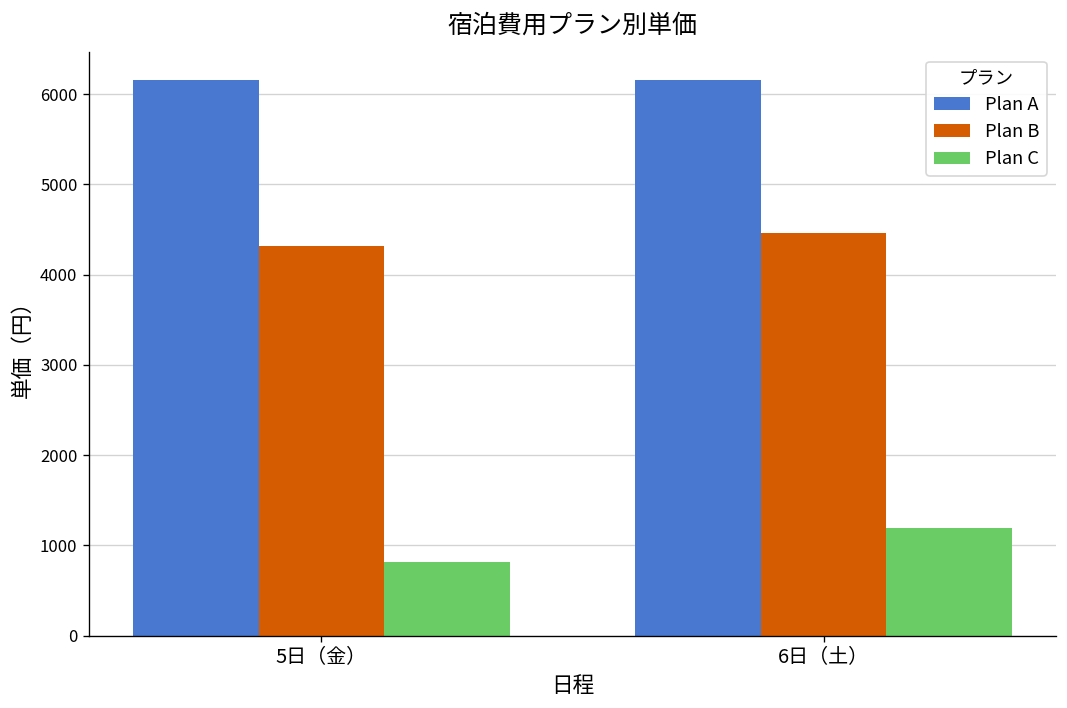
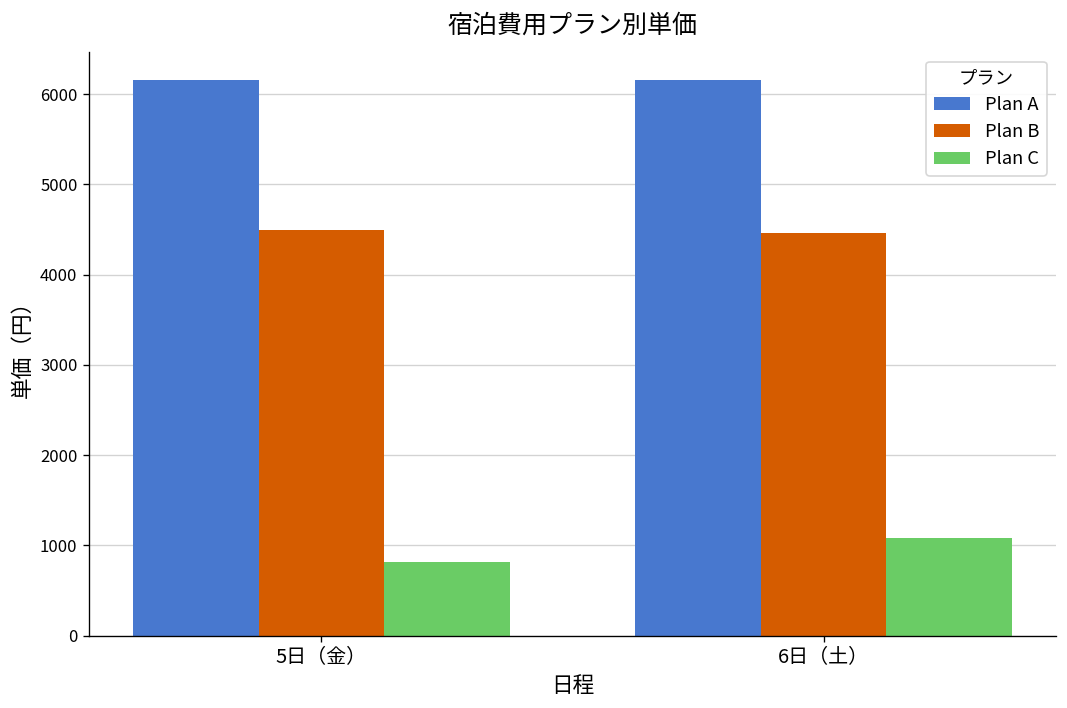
  {
    "Plan A": {
      "5日（金）": 6200,
      "6日（土）": 6200
    },
    "Plan B": {
-     "5日（金）": 4300,
+     "5日（金）": 4500,
      "6日（土）": 4500
    },
    "Plan C": {
      "5日（金）": 800,
-     "6日（土）": 1200
+     "6日（土）": 1100
    }
  }
